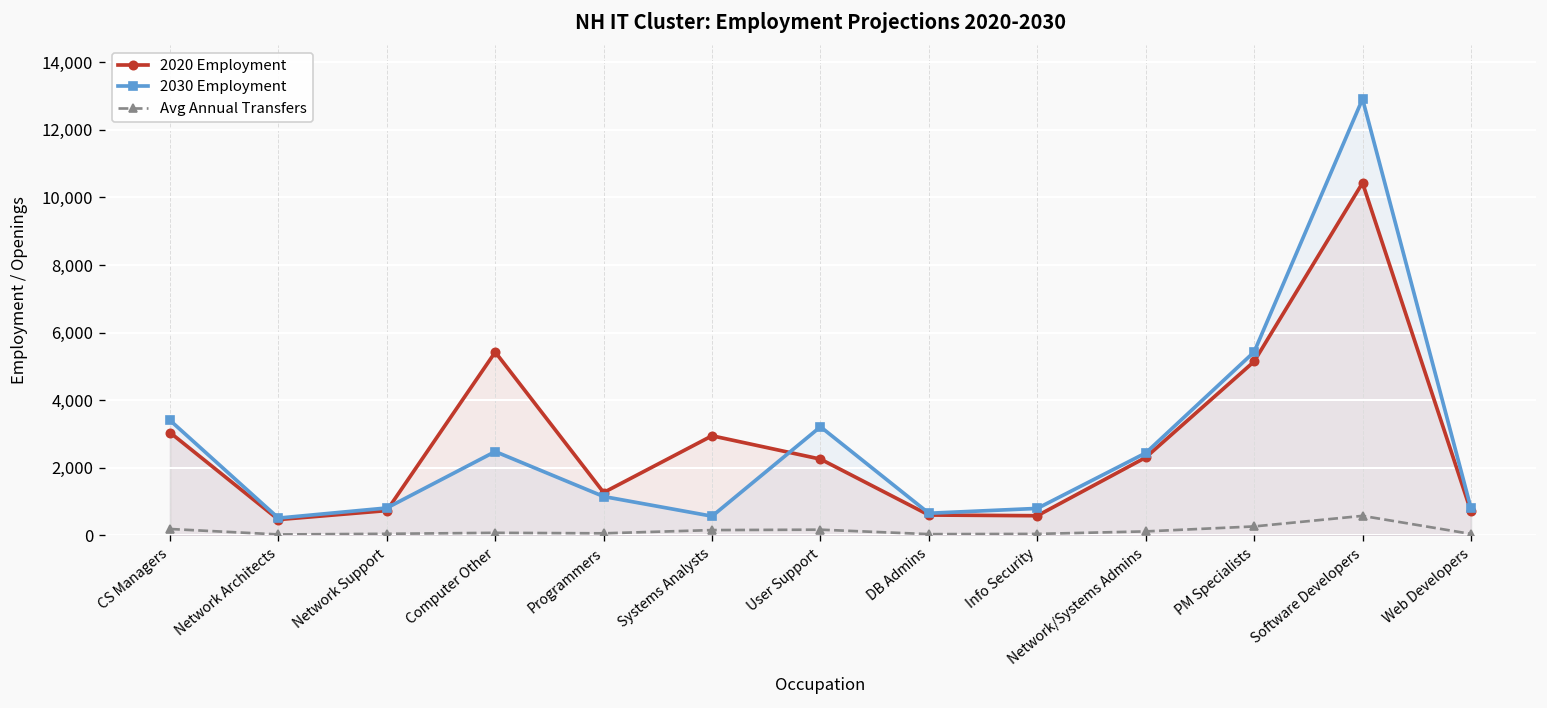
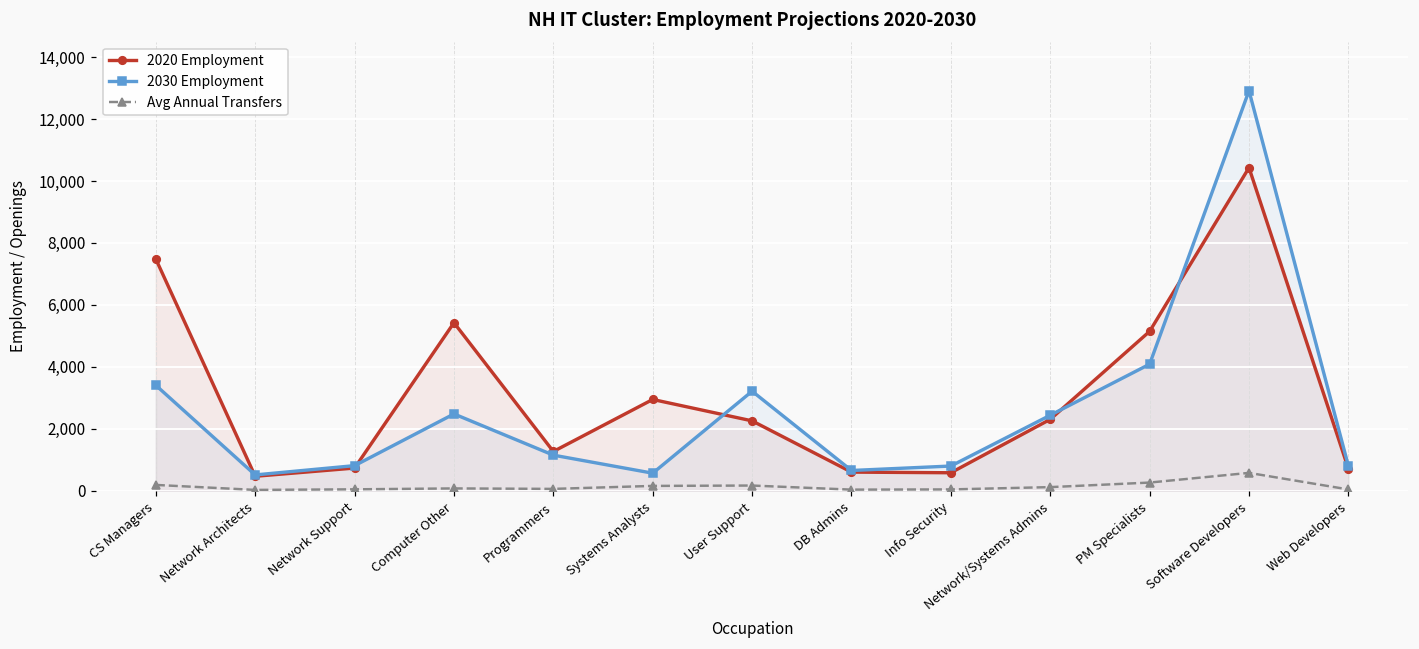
  {
    "2020 Employment": {
-     "CS Managers": "3,000",
+     "CS Managers": "7,500",
      "Computer Other": "5,400",
      "Programmers": "1,300",
      "Systems Analysts": "2,900",
      "User Support": "2,300",
      "Info Security": "600",
      "Network/Systems Admins": "2,300",
      "PM Specialists": "5,100",
      "Software Developers": "10,400",
      "Web Developers": "700"
    },
    "2030 Employment": {
      "CS Managers": "3,400",
      "Computer Other": "2,500",
      "Programmers": "1,100",
      "Systems Analysts": "600",
      "User Support": "3,200",
      "Info Security": "800",
      "Network/Systems Admins": "2,400",
-     "PM Specialists": "5,400",
+     "PM Specialists": "4,100",
      "Software Developers": "12,900",
      "Web Developers": "800"
    },
    "Avg Annual Transfers": {
      "CS Managers": "200",
      "Network Architects": "0",
      "Network Support": "0",
      "Computer Other": "100",
      "Programmers": "100",
      "Systems Analysts": "200",
      "User Support": "200",
      "DB Admins": "0",
      "Info Security": "0",
      "Network/Systems Admins": "100",
      "PM Specialists": "300",
      "Software Developers": "600",
      "Web Developers": "0"
    }
  }
